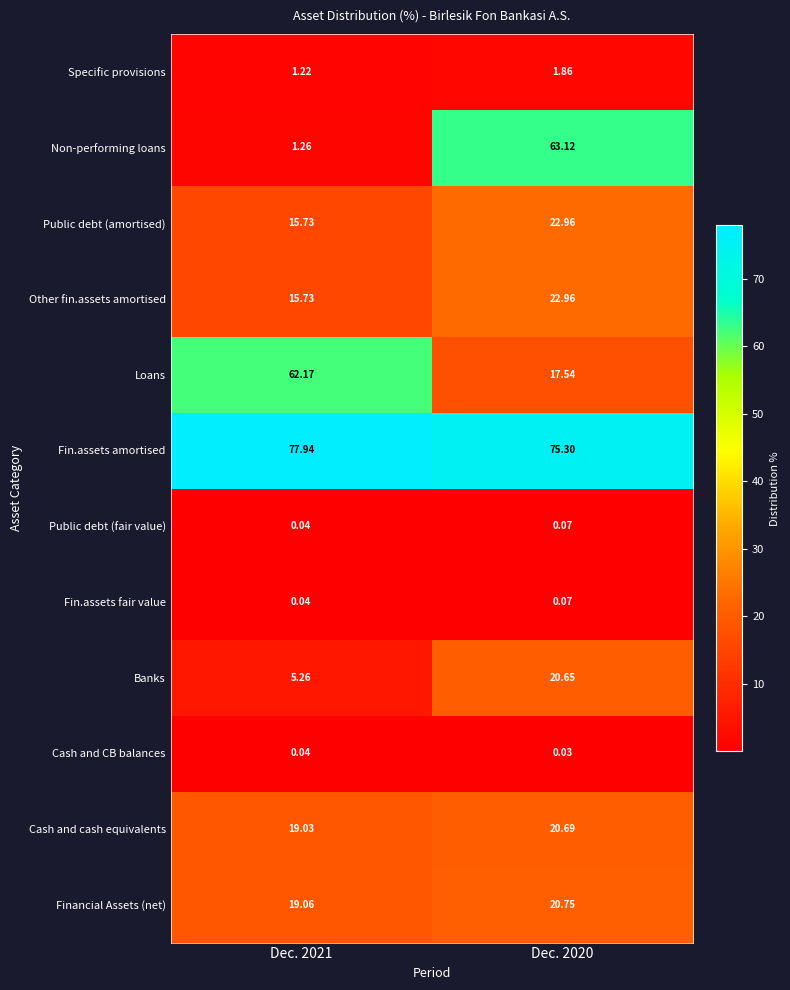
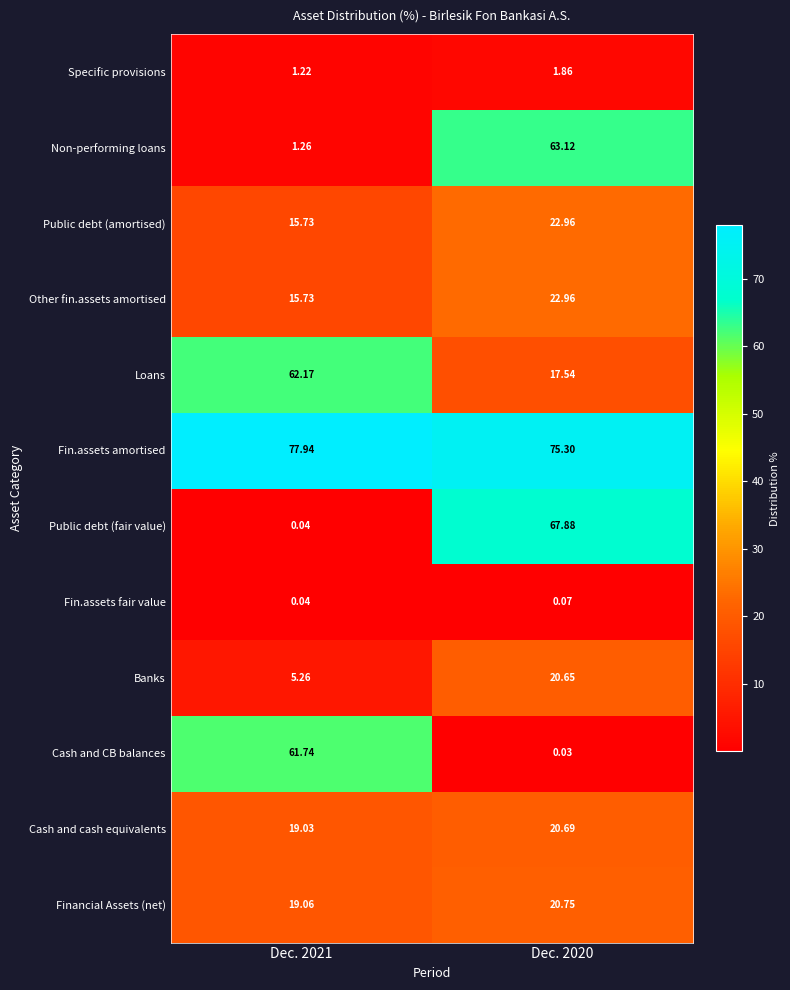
  {
    "Specific provisions": {
      "Dec. 2021": 1.22,
      "Dec. 2020": 1.86
    },
    "Non-performing loans": {
      "Dec. 2021": 1.26,
      "Dec. 2020": 63.12
    },
    "Public debt (amortised)": {
      "Dec. 2021": 15.73,
      "Dec. 2020": 22.96
    },
    "Other fin.assets amortised": {
      "Dec. 2021": 15.73,
      "Dec. 2020": 22.96
    },
    "Loans": {
      "Dec. 2021": 62.17,
      "Dec. 2020": 17.54
    },
    "Fin.assets amortised": {
      "Dec. 2021": 77.94,
      "Dec. 2020": 75.30
    },
    "Public debt (fair value)": {
      "Dec. 2021": 0.04,
-     "Dec. 2020": 0.07
+     "Dec. 2020": 67.88
    },
    "Fin.assets fair value": {
      "Dec. 2021": 0.04,
      "Dec. 2020": 0.07
    },
    "Banks": {
      "Dec. 2021": 5.26,
      "Dec. 2020": 20.65
    },
    "Cash and CB balances": {
-     "Dec. 2021": 0.04,
+     "Dec. 2021": 61.74,
      "Dec. 2020": 0.03
    },
    "Cash and cash equivalents": {
      "Dec. 2021": 19.03,
      "Dec. 2020": 20.69
    },
    "Financial Assets (net)": {
      "Dec. 2021": 19.06,
      "Dec. 2020": 20.75
    }
  }
